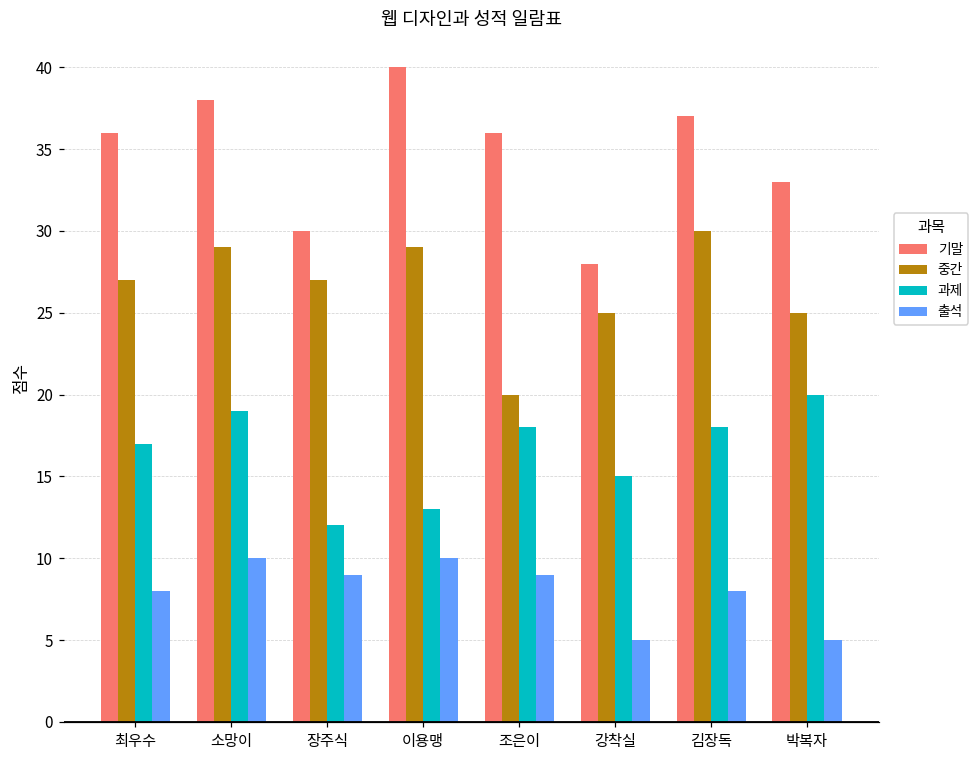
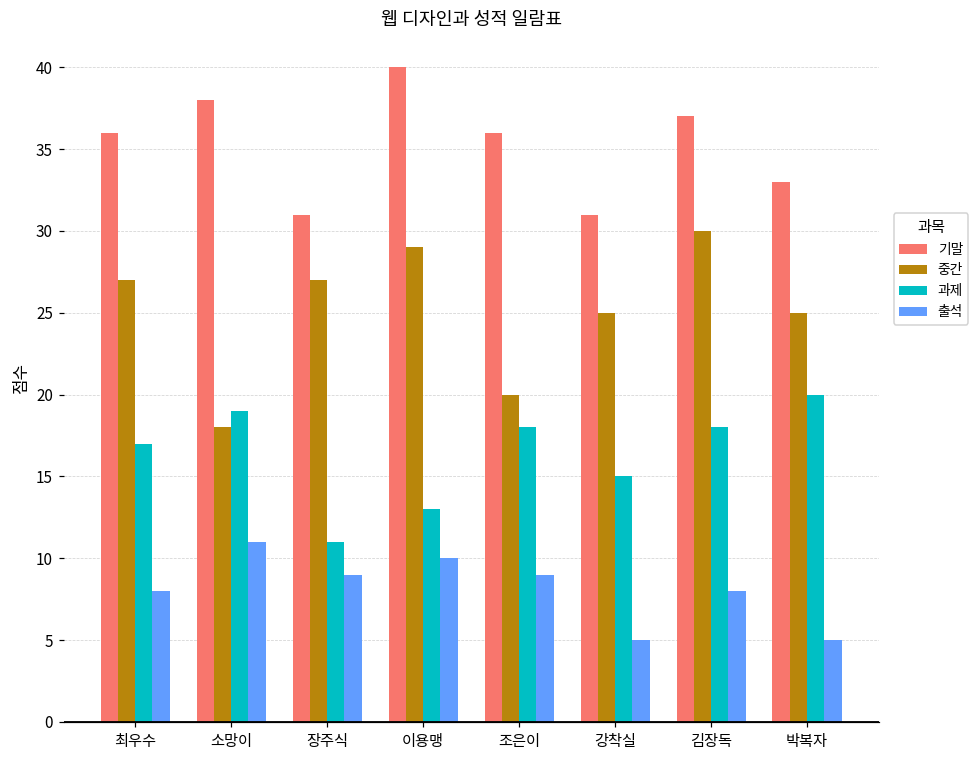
  {
    "기말": {
      "최우수": 36,
      "소망이": 38,
-     "장주식": 30,
+     "장주식": 31,
      "이용맹": 40,
      "조은이": 36,
-     "강착실": 28,
+     "강착실": 31,
      "김장독": 37,
      "박복자": 33
    },
    "중간": {
      "최우수": 27,
-     "소망이": 29,
+     "소망이": 18,
      "장주식": 27,
      "이용맹": 29,
      "조은이": 20,
      "강착실": 25,
      "김장독": 30,
      "박복자": 25
    },
    "과제": {
      "최우수": 17,
      "소망이": 19,
-     "장주식": 12,
+     "장주식": 11,
      "이용맹": 13,
      "조은이": 18,
      "강착실": 15,
      "김장독": 18,
      "박복자": 20
    },
    "출석": {
      "최우수": 8,
-     "소망이": 10,
+     "소망이": 11,
      "장주식": 9,
      "이용맹": 10,
      "조은이": 9,
      "강착실": 5,
      "김장독": 8,
      "박복자": 5
    }
  }
